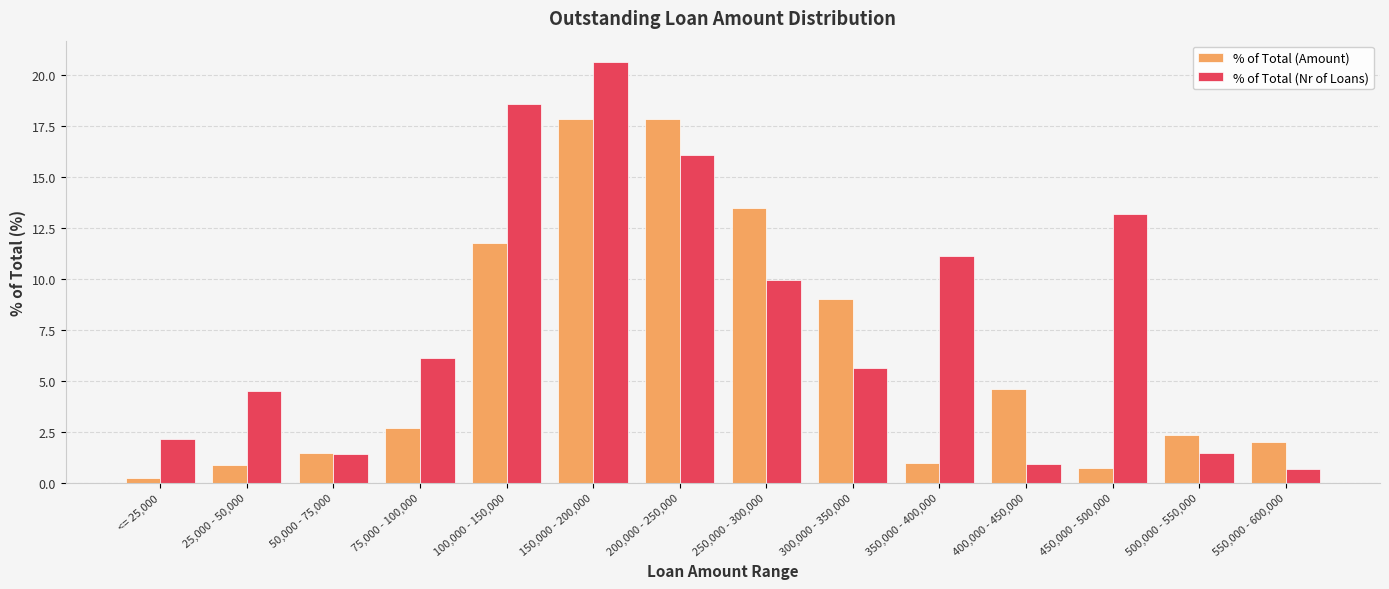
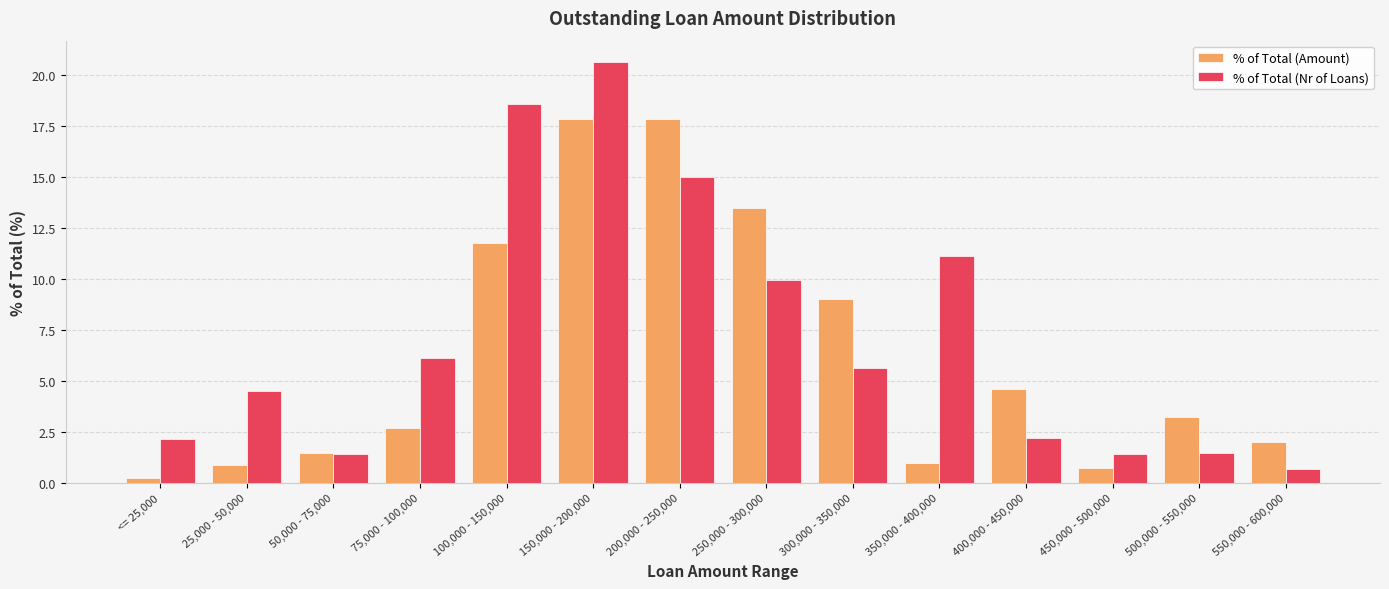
  {
    "% of Total (Amount)": {
      "<= 25,000": 0.2,
      "25,000 - 50,000": 0.9,
      "50,000 - 75,000": 1.5,
      "75,000 - 100,000": 2.7,
      "100,000 - 150,000": 11.7,
      "150,000 - 200,000": 17.8,
      "200,000 - 250,000": 17.8,
      "250,000 - 300,000": 13.5,
      "300,000 - 350,000": 9.0,
      "350,000 - 400,000": 1.0,
      "400,000 - 450,000": 4.6,
      "450,000 - 500,000": 0.7,
-     "500,000 - 550,000": 2.3,
+     "500,000 - 550,000": 3.2,
      "550,000 - 600,000": 2.0
    },
    "% of Total (Nr of Loans)": {
      "<= 25,000": 2.1,
      "25,000 - 50,000": 4.5,
      "50,000 - 75,000": 1.4,
      "75,000 - 100,000": 6.1,
      "100,000 - 150,000": 18.6,
      "150,000 - 200,000": 20.6,
-     "200,000 - 250,000": 16.1,
+     "200,000 - 250,000": 15.0,
      "250,000 - 300,000": 9.9,
      "300,000 - 350,000": 5.6,
      "350,000 - 400,000": 11.1,
-     "400,000 - 450,000": 0.9,
-     "450,000 - 500,000": 13.2,
+     "400,000 - 450,000": 2.2,
+     "450,000 - 500,000": 1.4,
      "500,000 - 550,000": 1.4,
      "550,000 - 600,000": 0.7
    }
  }
